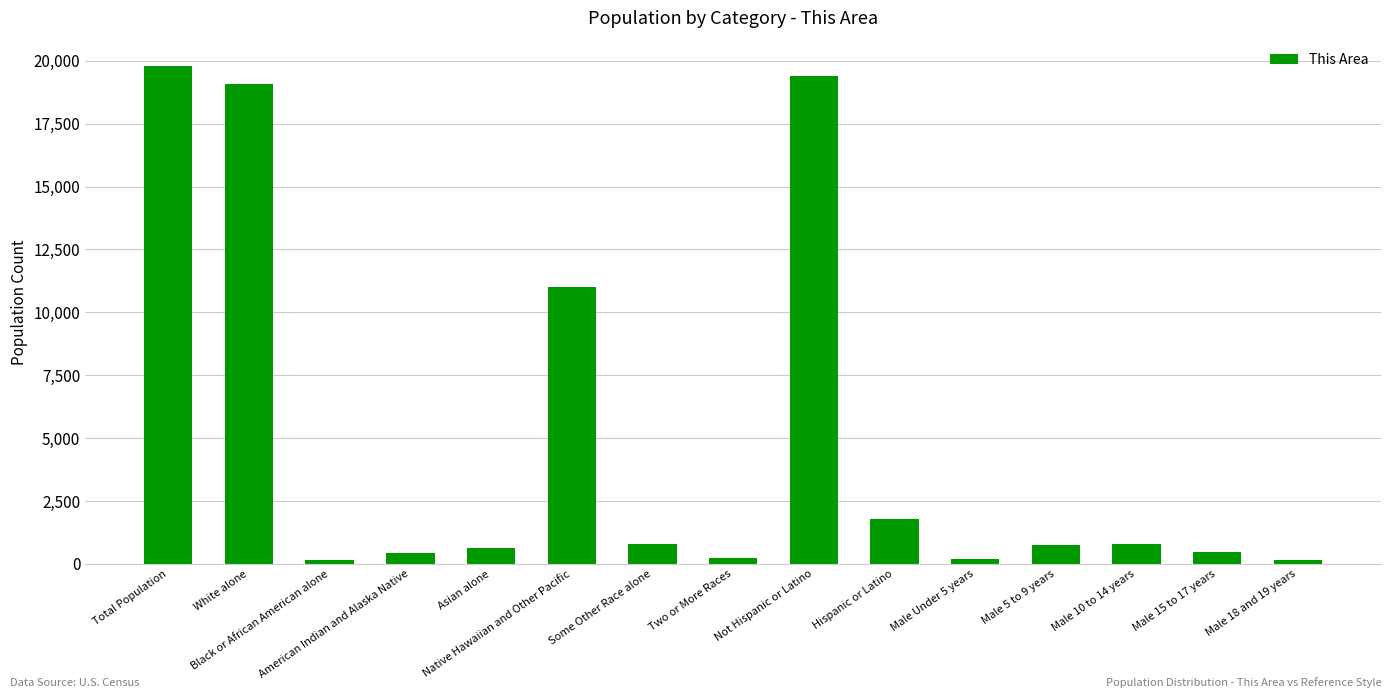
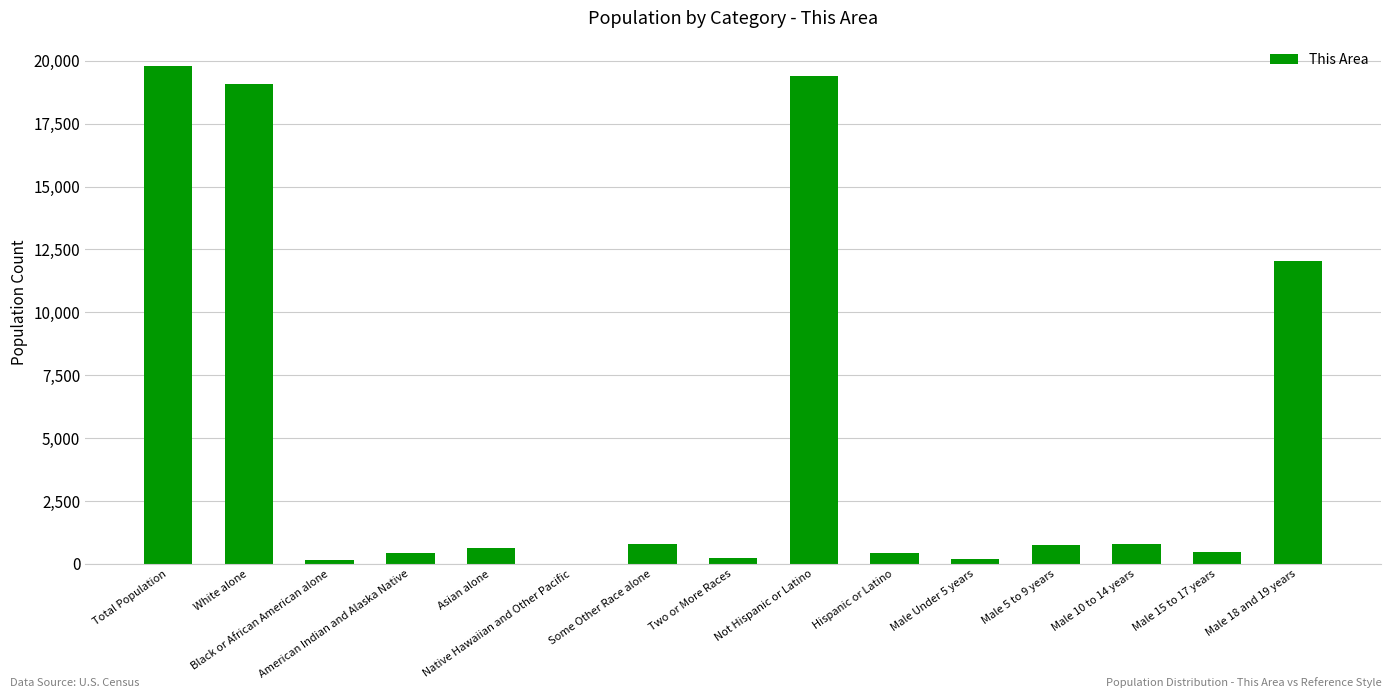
  {
    "Total Population": "19,800",
    "White alone": "19,100",
    "Black or African American alone": "200",
    "American Indian and Alaska Native": "400",
    "Asian alone": "600",
-   "Native Hawaiian and Other Pacific": "11,000",
+   "Native Hawaiian and Other Pacific": "0",
    "Some Other Race alone": "800",
    "Two or More Races": "200",
    "Not Hispanic or Latino": "19,400",
-   "Hispanic or Latino": "1,800",
+   "Hispanic or Latino": "400",
    "Male Under 5 years": "200",
    "Male 5 to 9 years": "800",
    "Male 10 to 14 years": "800",
    "Male 15 to 17 years": "500",
-   "Male 18 and 19 years": "200"
+   "Male 18 and 19 years": "12,000"
  }
